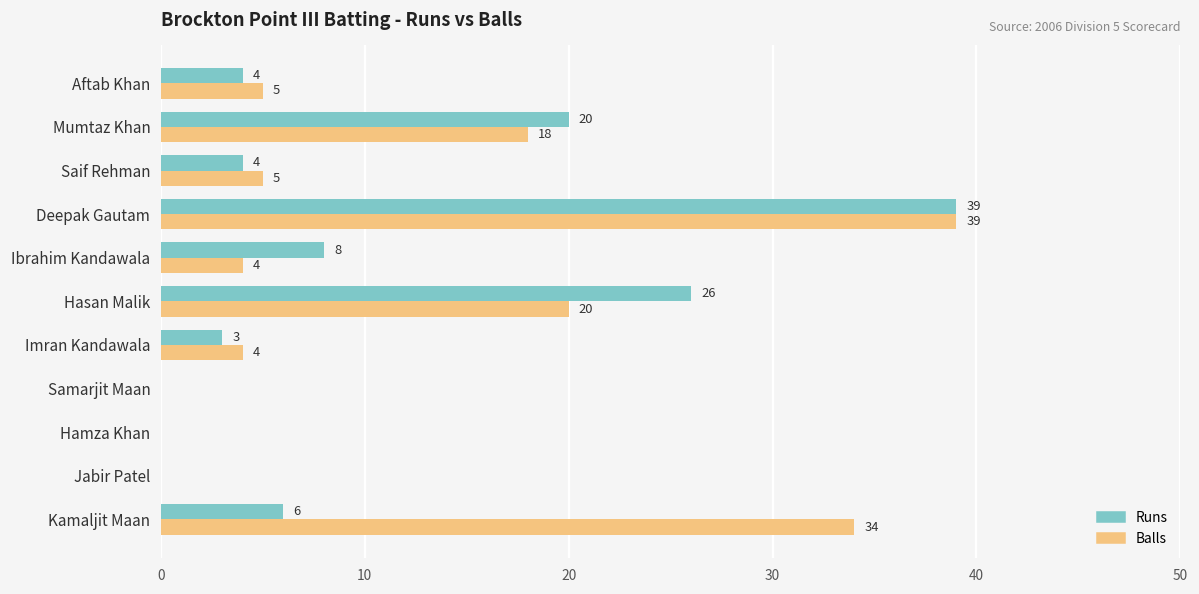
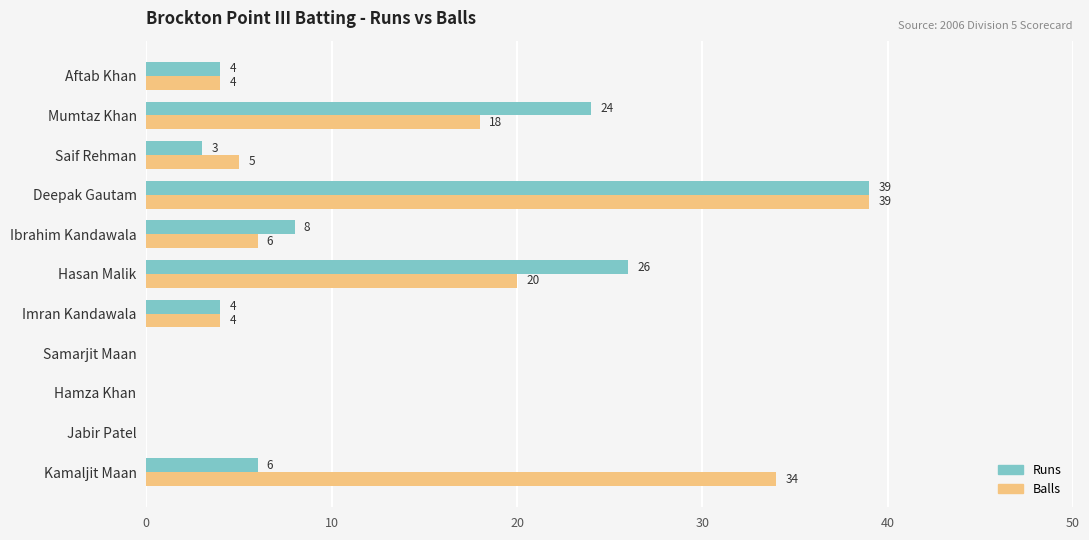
  {
    "Balls": {
-     "Aftab Khan": 5,
+     "Aftab Khan": 4,
      "Mumtaz Khan": 18,
      "Saif Rehman": 5,
      "Deepak Gautam": 39,
-     "Ibrahim Kandawala": 4,
+     "Ibrahim Kandawala": 6,
      "Hasan Malik": 20,
      "Imran Kandawala": 4,
      "Kamaljit Maan": 34
    },
    "Runs": {
      "Aftab Khan": 4,
-     "Mumtaz Khan": 20,
-     "Saif Rehman": 4,
+     "Mumtaz Khan": 24,
+     "Saif Rehman": 3,
      "Deepak Gautam": 39,
      "Ibrahim Kandawala": 8,
      "Hasan Malik": 26,
-     "Imran Kandawala": 3,
+     "Imran Kandawala": 4,
      "Kamaljit Maan": 6
    }
  }
